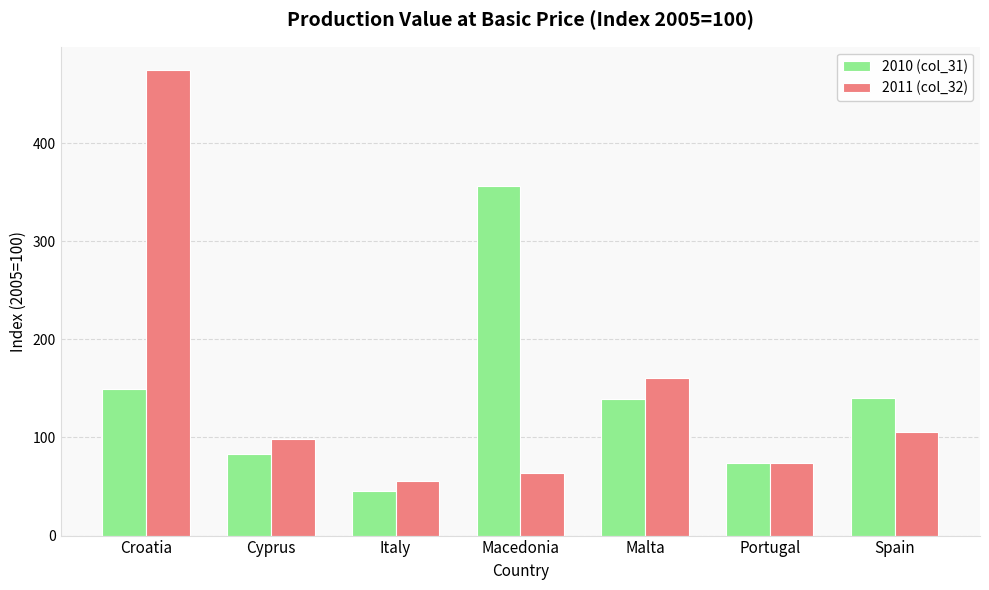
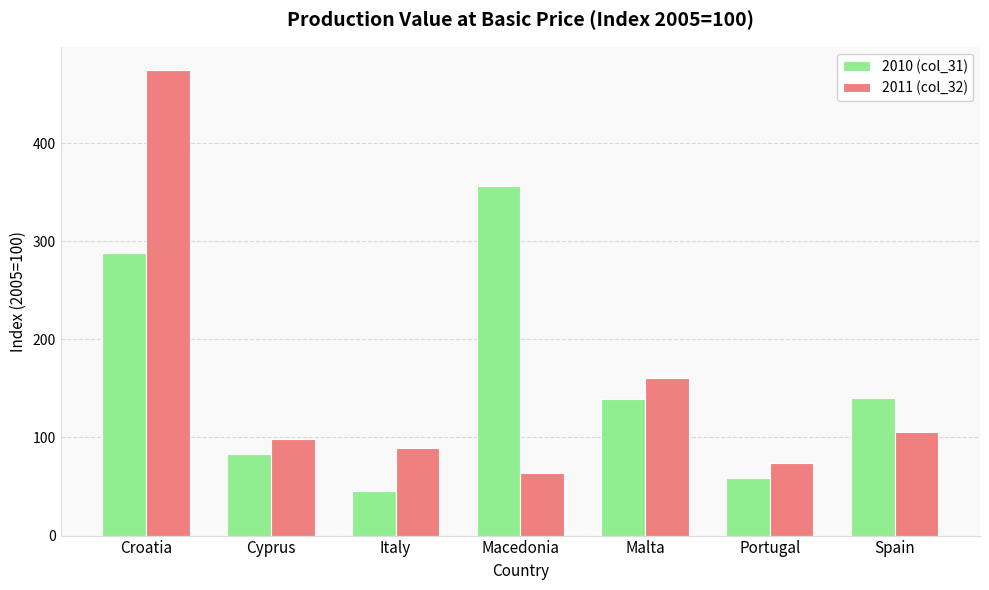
  {
    "2010 (col_31)": {
-     "Croatia": 150,
+     "Croatia": 290,
      "Cyprus": 80,
      "Italy": 50,
      "Macedonia": 360,
      "Malta": 140,
-     "Portugal": 70,
+     "Portugal": 60,
      "Spain": 140
    },
    "2011 (col_32)": {
      "Croatia": 470,
      "Cyprus": 100,
-     "Italy": 60,
+     "Italy": 90,
      "Macedonia": 60,
      "Malta": 160,
      "Portugal": 70,
      "Spain": 110
    }
  }
